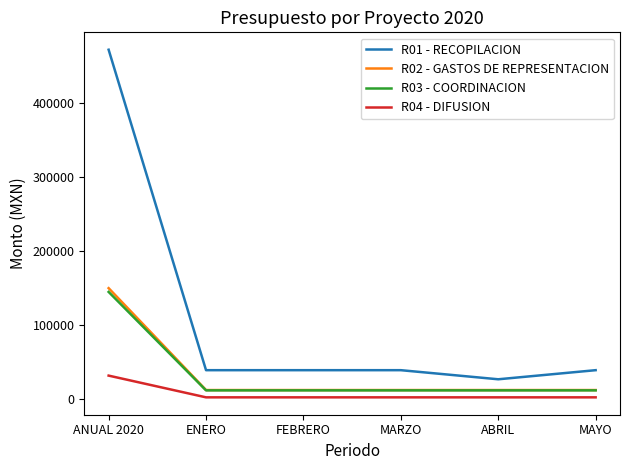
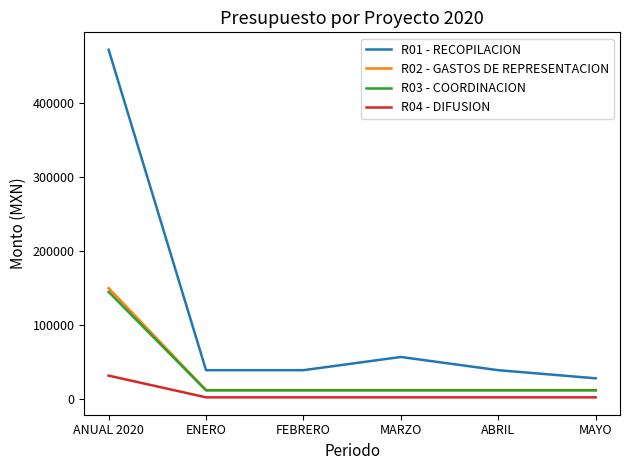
  {
    "R01 - RECOPILACION": {
      "ANUAL 2020": 470000,
      "ENERO": 40000,
      "FEBRERO": 40000,
-     "MARZO": 40000,
-     "ABRIL": 30000,
-     "MAYO": 40000
+     "MARZO": 60000,
+     "ABRIL": 40000,
+     "MAYO": 30000
    },
    "R02 - GASTOS DE REPRESENTACION": {
      "ANUAL 2020": 150000
    },
    "R03 - COORDINACION": {
      "ANUAL 2020": 140000
    },
    "R04 - DIFUSION": {
      "ANUAL 2020": 30000,
      "ENERO": 0,
      "FEBRERO": 0,
      "MARZO": 0,
      "ABRIL": 0,
      "MAYO": 0
    }
  }
